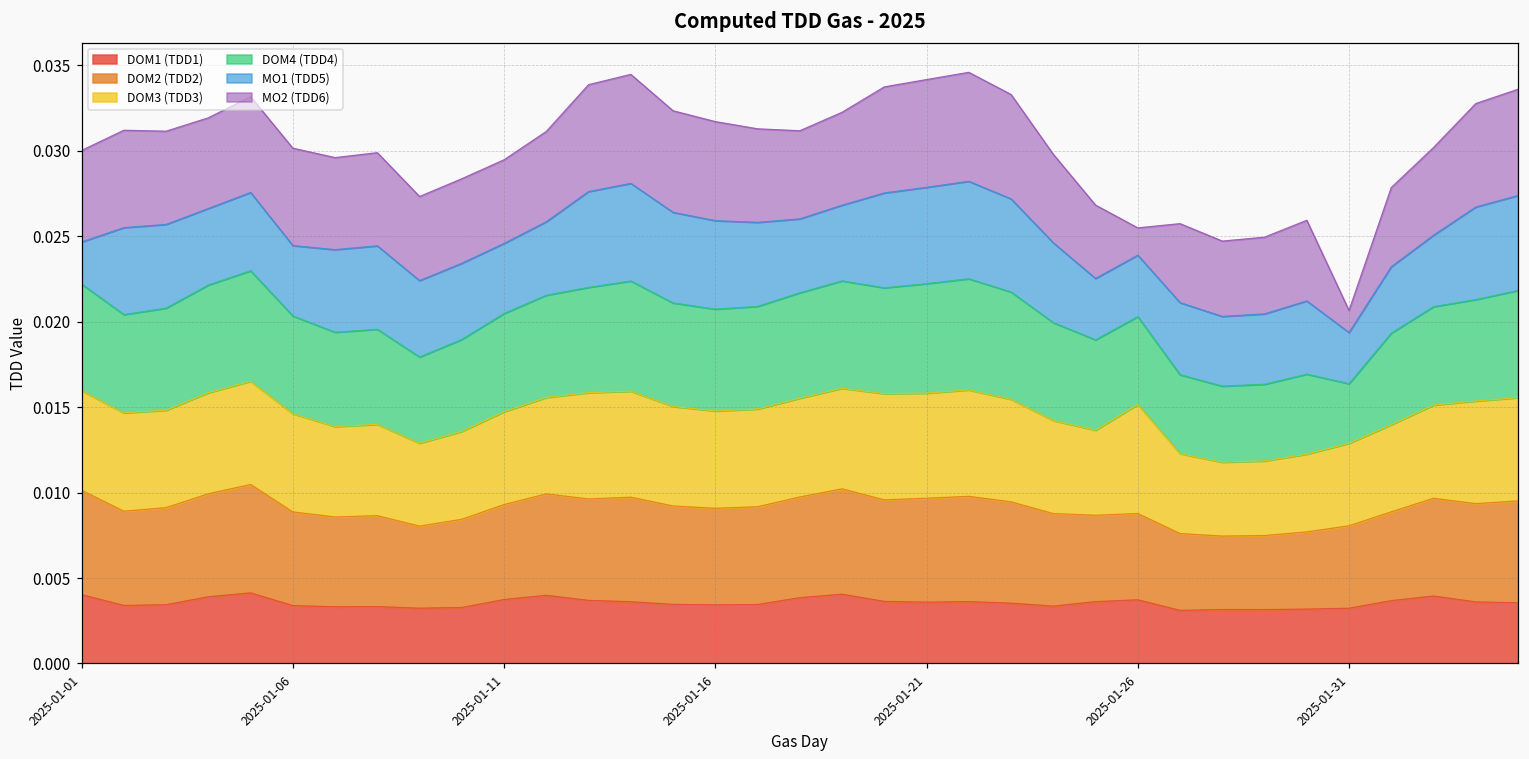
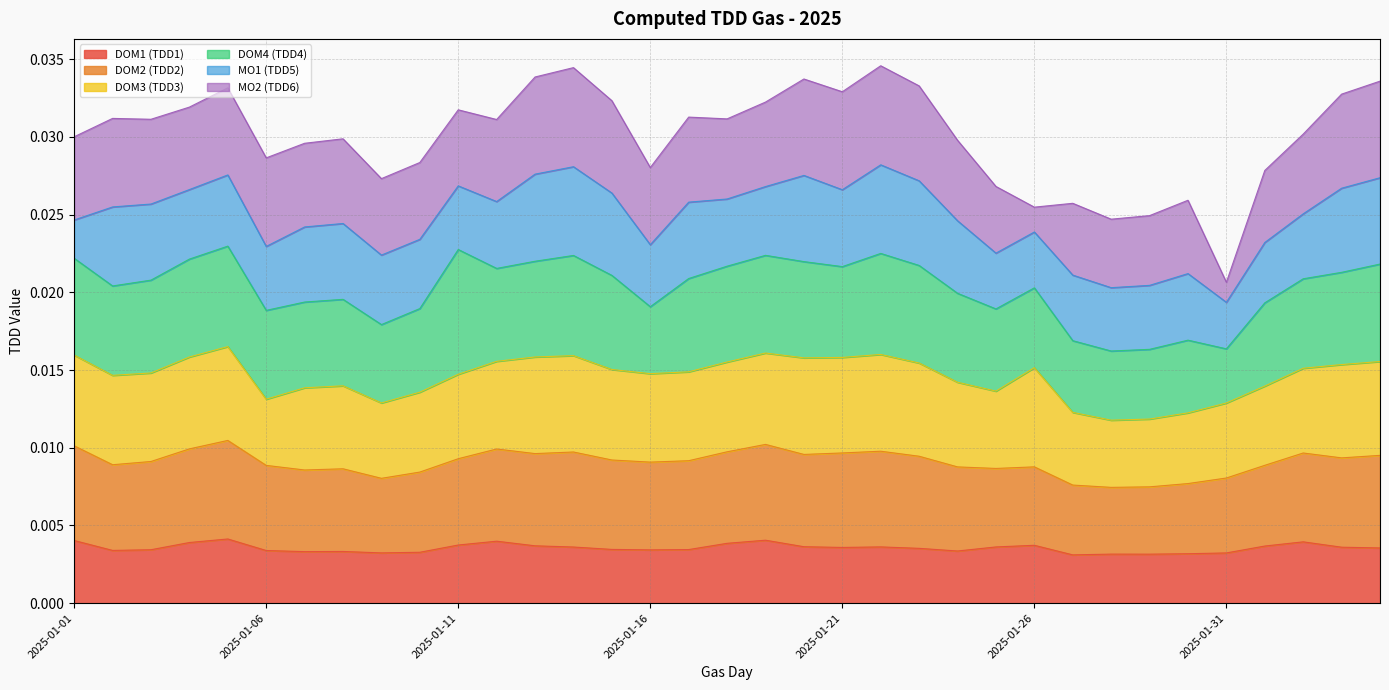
  {
    "DOM3 (TDD3)": {
      "2025-01-01": 0.0058,
-     "2025-01-06": 0.0057,
+     "2025-01-06": 0.0043,
      "2025-01-11": 0.0054,
      "2025-01-16": 0.0057,
      "2025-01-21": 0.0061,
      "2025-01-26": 0.0064,
      "2025-01-31": 0.0048
    },
    "DOM4 (TDD4)": {
      "2025-01-01": 0.0062,
      "2025-01-06": 0.0057,
-     "2025-01-11": 0.0057,
-     "2025-01-16": 0.0060,
-     "2025-01-21": 0.0064,
+     "2025-01-11": 0.0080,
+     "2025-01-16": 0.0043,
+     "2025-01-21": 0.0058,
      "2025-01-26": 0.0051,
      "2025-01-31": 0.0035
    },
    "MO1 (TDD5)": {
      "2025-01-01": 0.0025,
      "2025-01-06": 0.0041,
      "2025-01-11": 0.0041,
-     "2025-01-16": 0.0052,
-     "2025-01-21": 0.0056,
+     "2025-01-16": 0.0040,
+     "2025-01-21": 0.0049,
      "2025-01-26": 0.0036,
      "2025-01-31": 0.0030
    },
    "MO2 (TDD6)": {
      "2025-01-01": 0.0054,
      "2025-01-06": 0.0057,
      "2025-01-11": 0.0049,
-     "2025-01-16": 0.0058,
+     "2025-01-16": 0.0050,
      "2025-01-21": 0.0063,
      "2025-01-26": 0.0016,
      "2025-01-31": 0.0013
    }
  }
